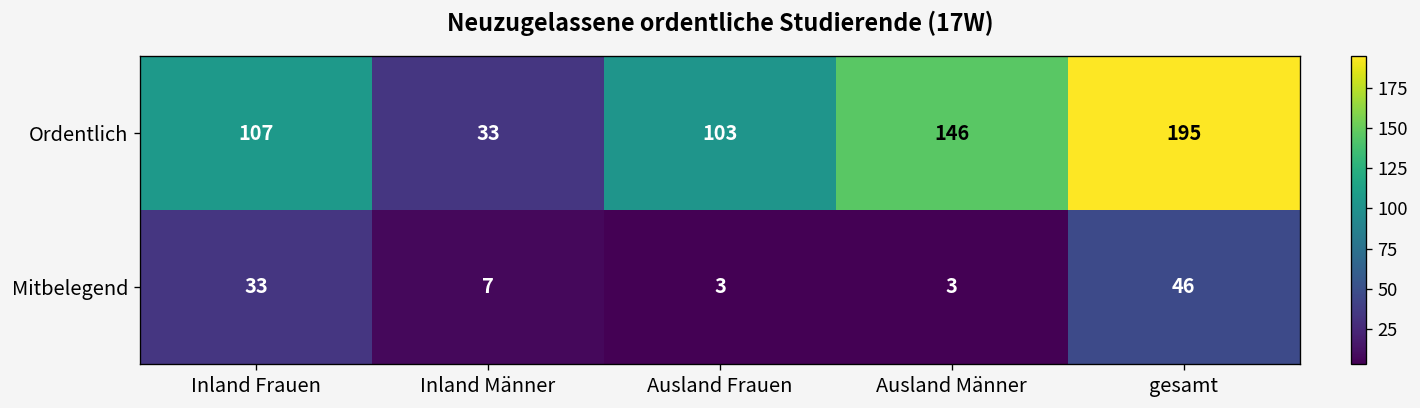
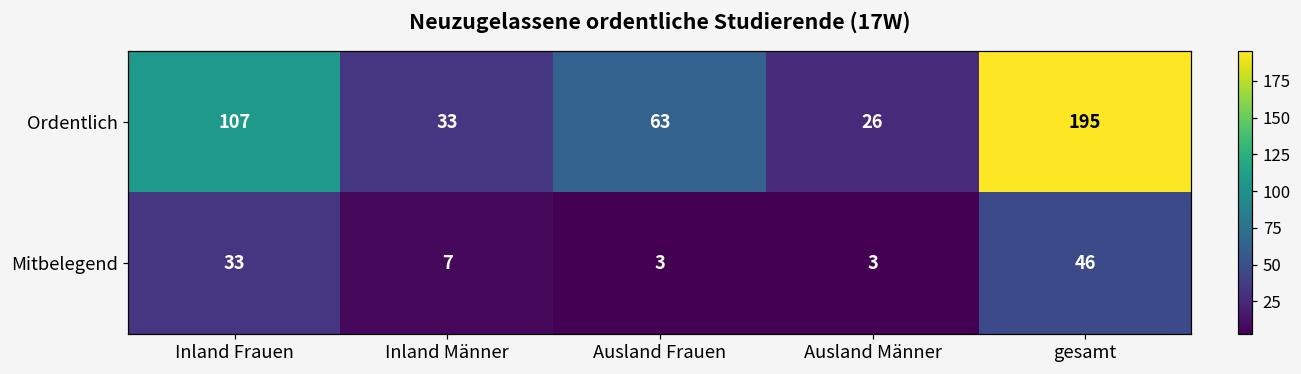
  {
    "Ordentlich": {
      "Inland Frauen": 107,
      "Inland Männer": 33,
-     "Ausland Frauen": 103,
-     "Ausland Männer": 146,
+     "Ausland Frauen": 63,
+     "Ausland Männer": 26,
      "gesamt": 195
    },
    "Mitbelegend": {
      "Inland Frauen": 33,
      "Inland Männer": 7,
      "Ausland Frauen": 3,
      "Ausland Männer": 3,
      "gesamt": 46
    }
  }
